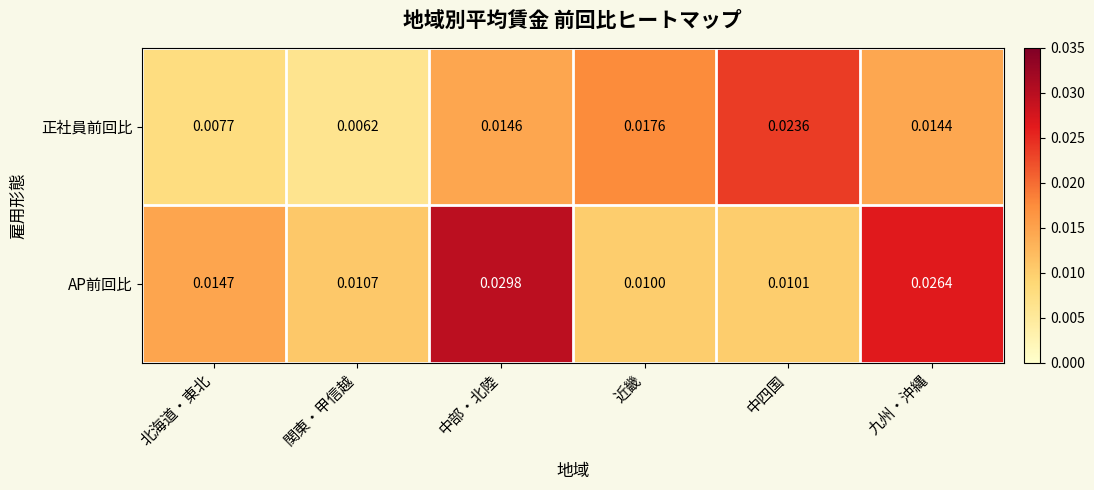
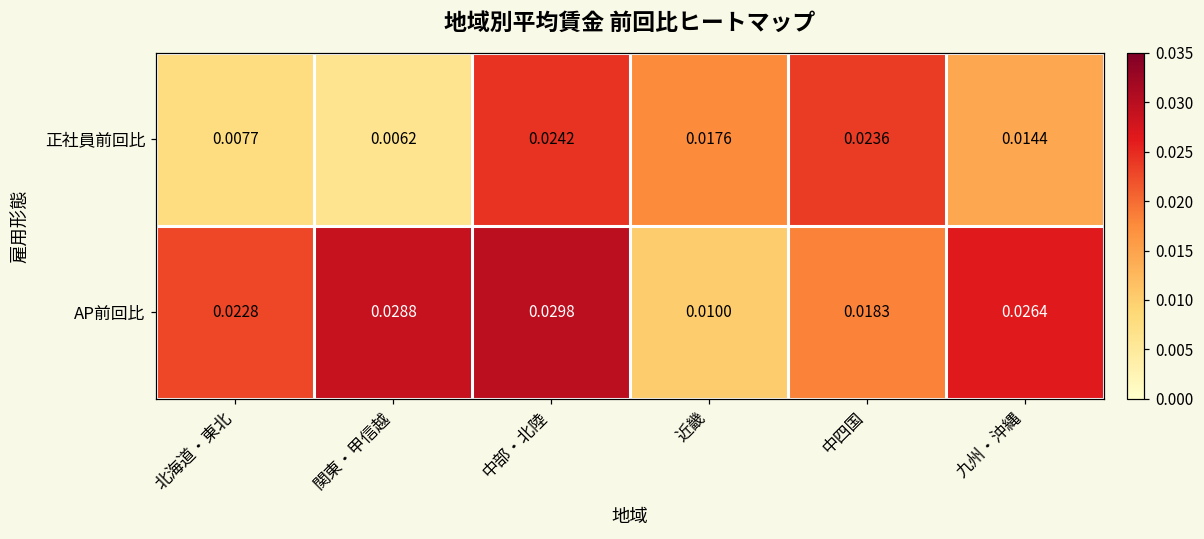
  {
    "正社員前回比": {
      "北海道・東北": 0.0077,
      "関東・甲信越": 0.0062,
-     "中部・北陸": 0.0146,
+     "中部・北陸": 0.0242,
      "近畿": 0.0176,
      "中四国": 0.0236,
      "九州・沖縄": 0.0144
    },
    "AP前回比": {
-     "北海道・東北": 0.0147,
-     "関東・甲信越": 0.0107,
+     "北海道・東北": 0.0228,
+     "関東・甲信越": 0.0288,
      "中部・北陸": 0.0298,
      "近畿": 0.0100,
-     "中四国": 0.0101,
+     "中四国": 0.0183,
      "九州・沖縄": 0.0264
    }
  }
